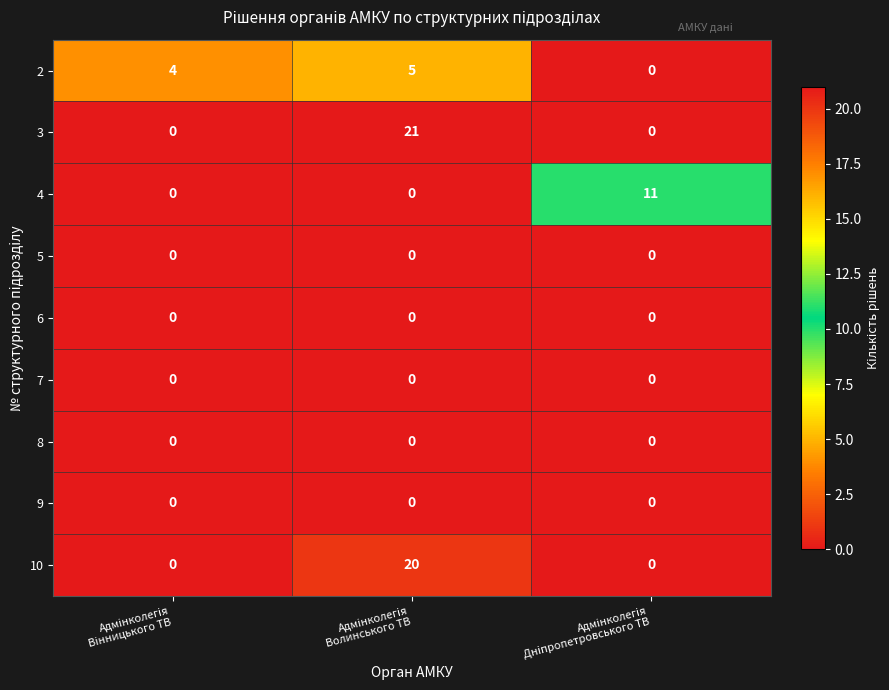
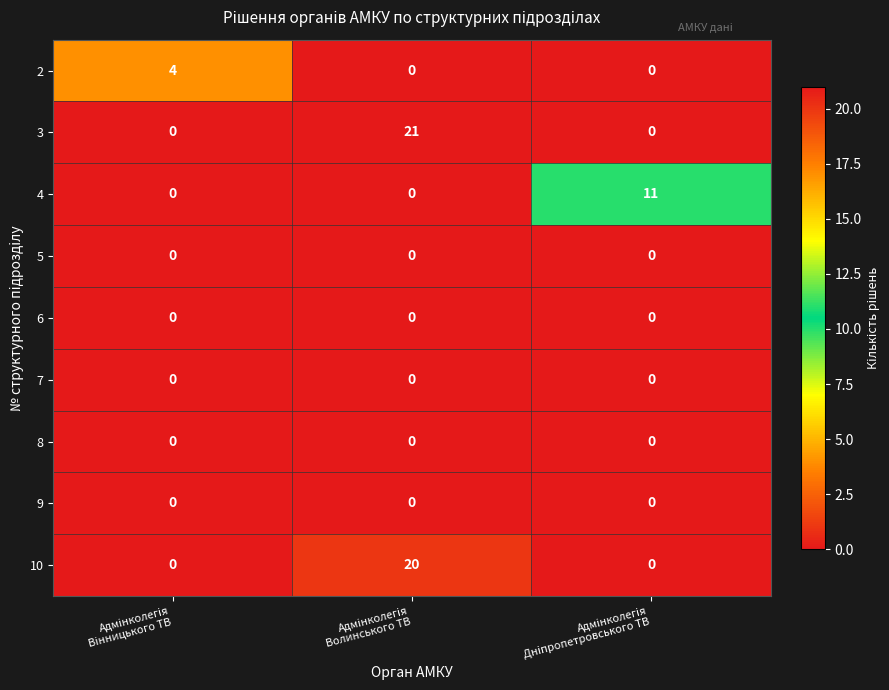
  {
    "2": {
      "Адмінколегія Вінницького ТВ": 4,
-     "Адмінколегія Волинського ТВ": 5,
+     "Адмінколегія Волинського ТВ": 0,
      "Адмінколегія Дніпропетровського ТВ": 0
    },
    "3": {
      "Адмінколегія Вінницького ТВ": 0,
      "Адмінколегія Волинського ТВ": 21,
      "Адмінколегія Дніпропетровського ТВ": 0
    },
    "4": {
      "Адмінколегія Вінницького ТВ": 0,
      "Адмінколегія Волинського ТВ": 0,
      "Адмінколегія Дніпропетровського ТВ": 11
    },
    "5": {
      "Адмінколегія Вінницького ТВ": 0,
      "Адмінколегія Волинського ТВ": 0,
      "Адмінколегія Дніпропетровського ТВ": 0
    },
    "6": {
      "Адмінколегія Вінницького ТВ": 0,
      "Адмінколегія Волинського ТВ": 0,
      "Адмінколегія Дніпропетровського ТВ": 0
    },
    "7": {
      "Адмінколегія Вінницького ТВ": 0,
      "Адмінколегія Волинського ТВ": 0,
      "Адмінколегія Дніпропетровського ТВ": 0
    },
    "8": {
      "Адмінколегія Вінницького ТВ": 0,
      "Адмінколегія Волинського ТВ": 0,
      "Адмінколегія Дніпропетровського ТВ": 0
    },
    "9": {
      "Адмінколегія Вінницького ТВ": 0,
      "Адмінколегія Волинського ТВ": 0,
      "Адмінколегія Дніпропетровського ТВ": 0
    },
    "10": {
      "Адмінколегія Вінницького ТВ": 0,
      "Адмінколегія Волинського ТВ": 20,
      "Адмінколегія Дніпропетровського ТВ": 0
    }
  }
